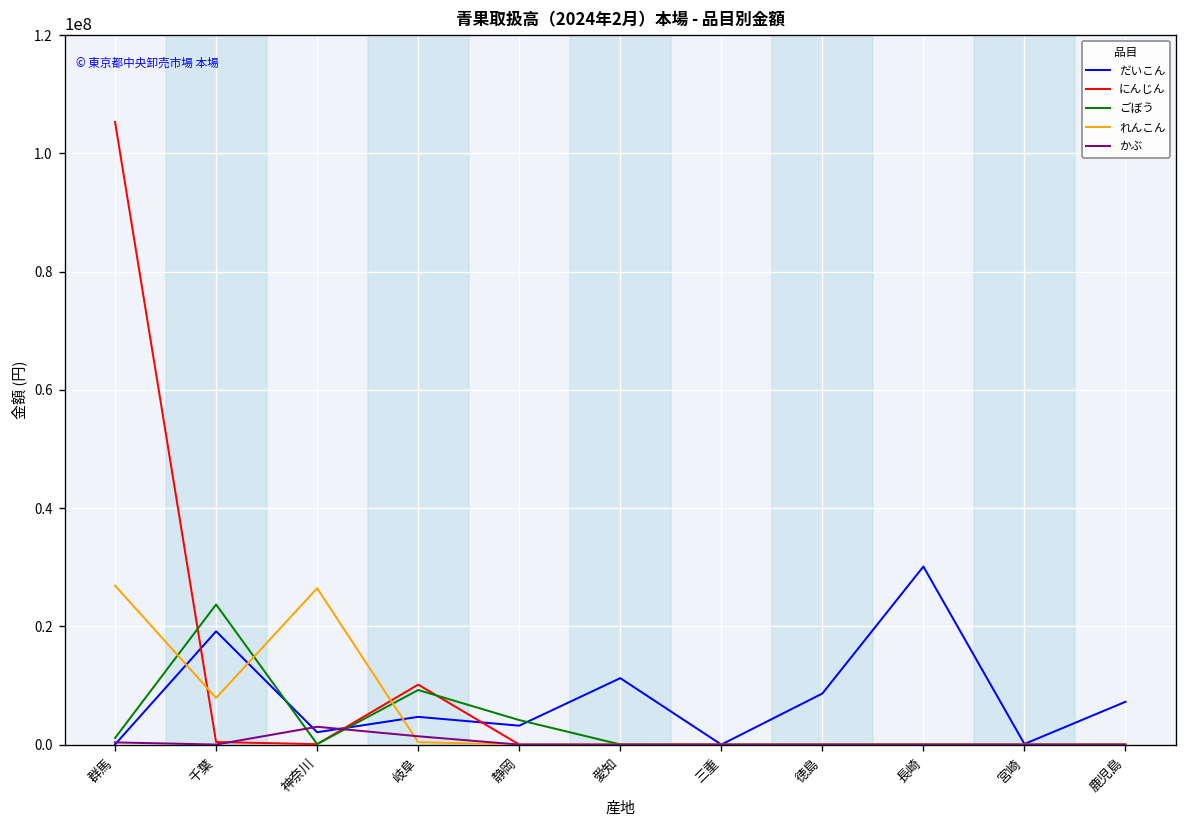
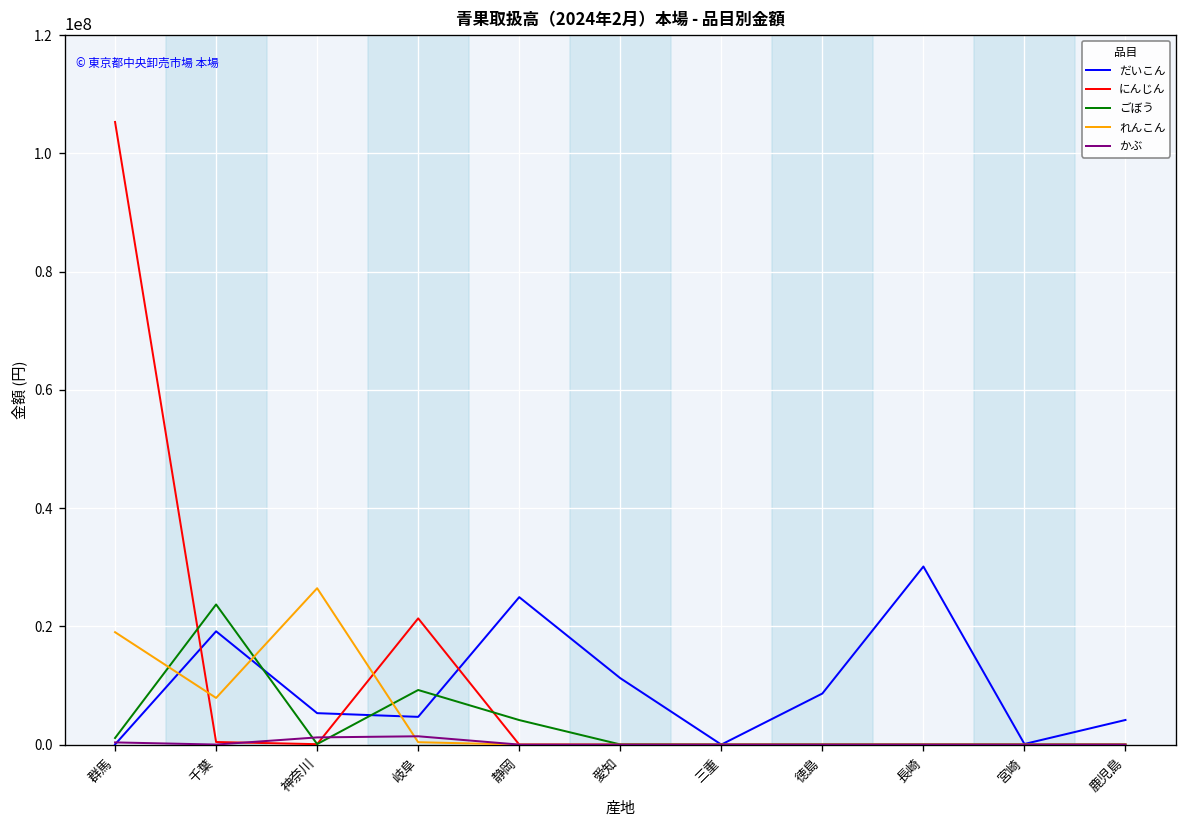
  {
    "だいこん": {
      "千葉": 19000000,
-     "神奈川": 2000000,
+     "神奈川": 5000000,
      "岐阜": 5000000,
-     "静岡": 3000000,
+     "静岡": 25000000,
      "愛知": 11000000,
      "徳島": 9000000,
      "長崎": 30000000,
-     "鹿児島": 7000000
+     "鹿児島": 4000000
    },
    "にんじん": {
      "群馬": 105000000,
-     "岐阜": 10000000
+     "岐阜": 21000000
    },
    "ごぼう": {
      "群馬": 1000000,
      "千葉": 24000000,
      "岐阜": 9000000,
      "静岡": 4000000
    },
    "れんこん": {
-     "群馬": 27000000,
+     "群馬": 19000000,
      "千葉": 8000000,
      "神奈川": 26000000,
      "岐阜": 0
    },
    "かぶ": {
-     "神奈川": 3000000,
+     "神奈川": 1000000,
      "岐阜": 1000000
    }
  }
